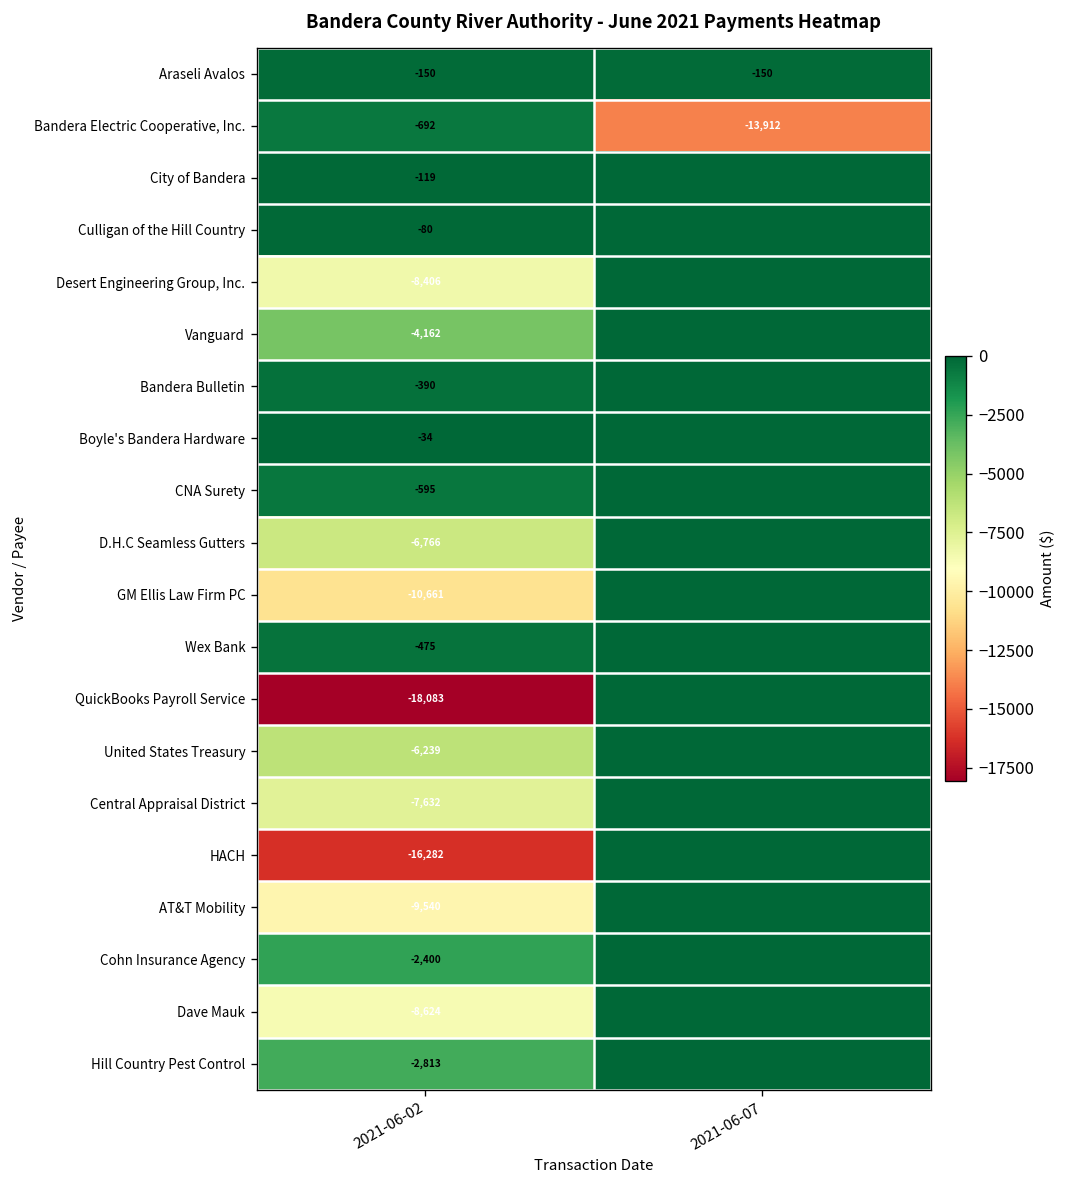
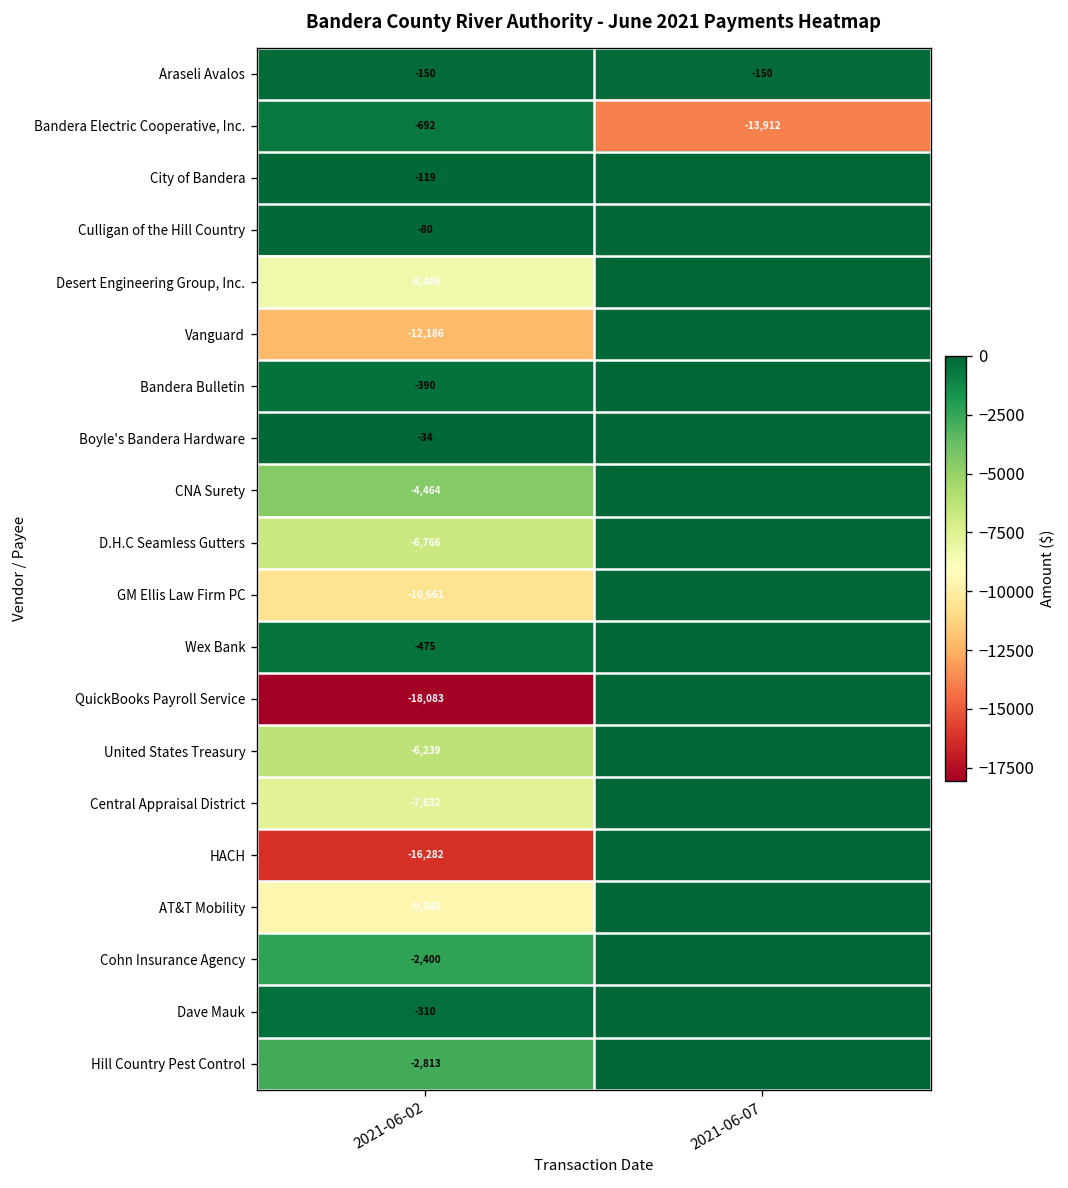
  {
    "Araseli Avalos": {
      "2021-06-02": "-150",
      "2021-06-07": "-150"
    },
    "Bandera Electric Cooperative, Inc.": {
      "2021-06-02": "-692",
      "2021-06-07": "-13,912"
    },
    "City of Bandera": {
      "2021-06-02": "-119"
    },
    "Culligan of the Hill Country": {
      "2021-06-02": "-80"
    },
    "Desert Engineering Group, Inc.": {
      "2021-06-02": "-8,406"
    },
    "Vanguard": {
-     "2021-06-02": "-4,162"
+     "2021-06-02": "-12,186"
    },
    "Bandera Bulletin": {
      "2021-06-02": "-390"
    },
    "Boyle's Bandera Hardware": {
      "2021-06-02": "-34"
    },
    "CNA Surety": {
-     "2021-06-02": "-595"
+     "2021-06-02": "-4,464"
    },
    "D.H.C Seamless Gutters": {
      "2021-06-02": "-6,766"
    },
    "GM Ellis Law Firm PC": {
      "2021-06-02": "-10,661"
    },
    "Wex Bank": {
      "2021-06-02": "-475"
    },
    "QuickBooks Payroll Service": {
      "2021-06-02": "-18,083"
    },
    "United States Treasury": {
      "2021-06-02": "-6,239"
    },
    "Central Appraisal District": {
      "2021-06-02": "-7,632"
    },
    "HACH": {
      "2021-06-02": "-16,282"
    },
    "AT&T Mobility": {
      "2021-06-02": "-9,540"
    },
    "Cohn Insurance Agency": {
      "2021-06-02": "-2,400"
    },
    "Dave Mauk": {
-     "2021-06-02": "-8,624"
+     "2021-06-02": "-310"
    },
    "Hill Country Pest Control": {
      "2021-06-02": "-2,813"
    }
  }
